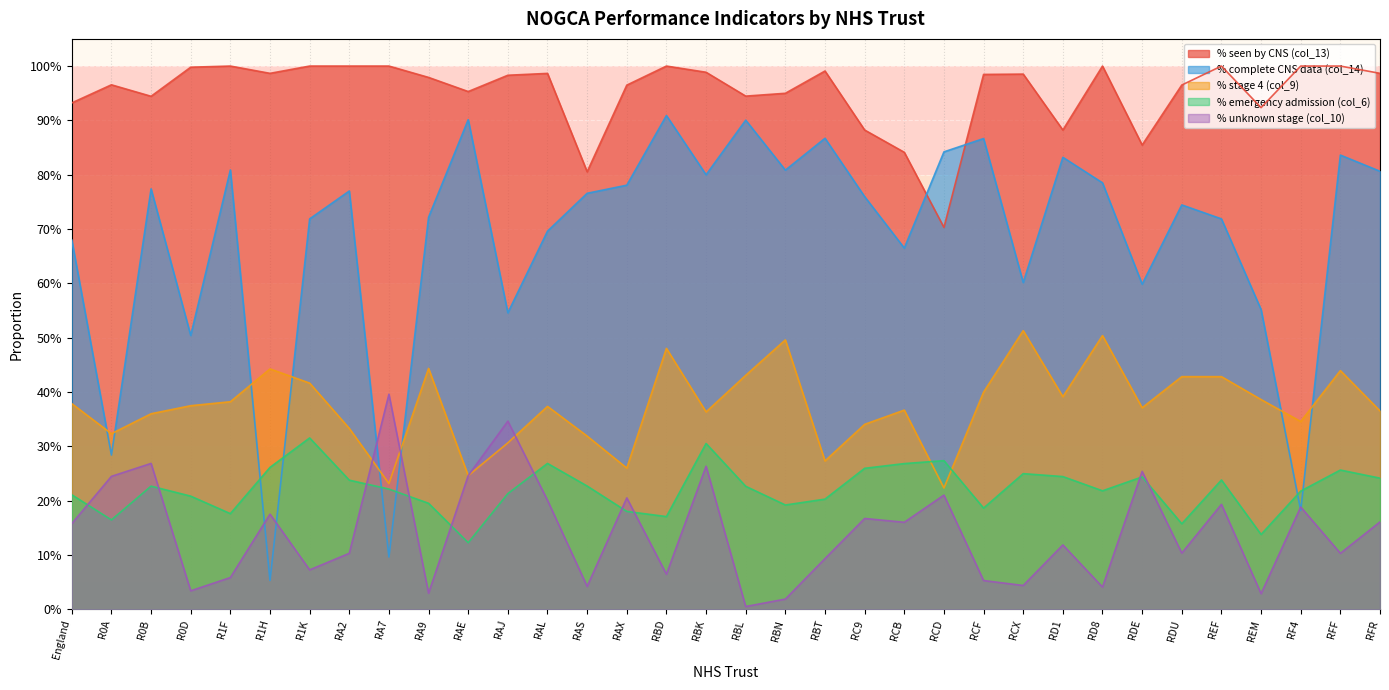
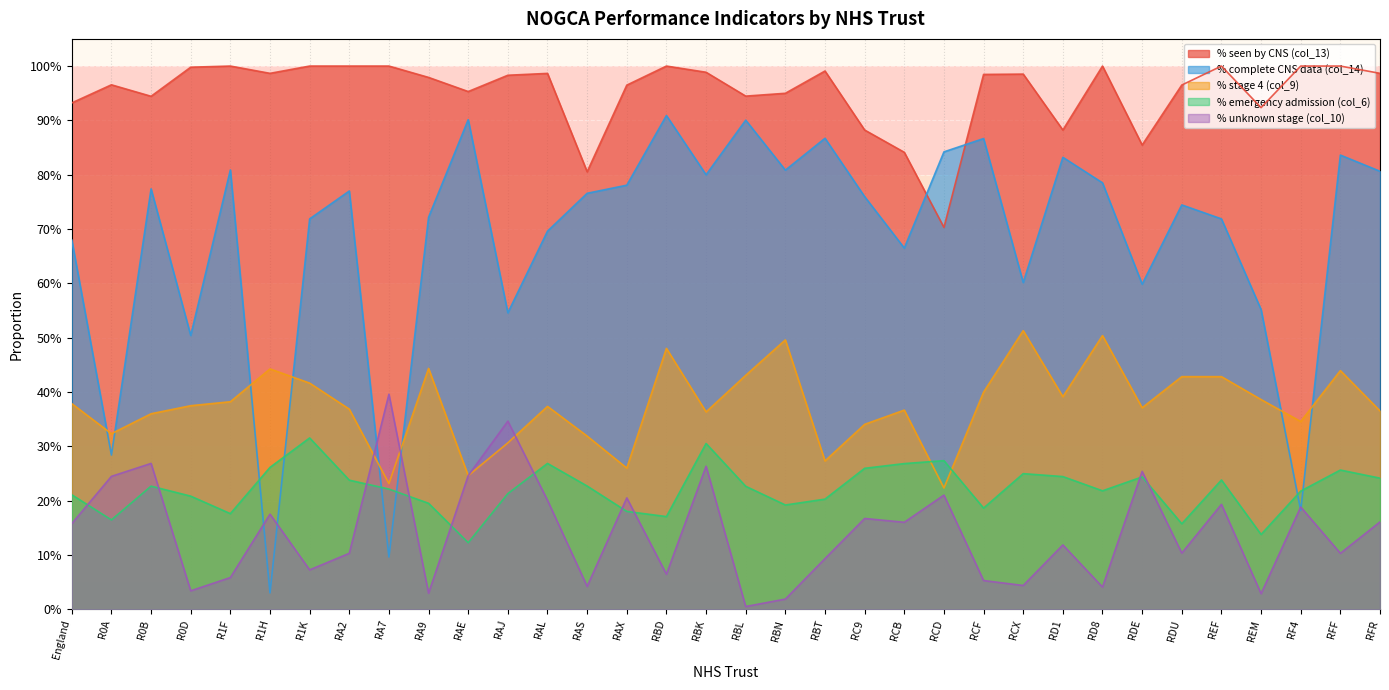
  {
    "% seen by CNS (col_13)": {
      "England": "93%",
      "R0A": "97%",
      "R0B": "94%",
      "R0D": "100%",
      "R1F": "100%",
      "R1H": "99%",
      "R1K": "100%",
      "RA2": "100%",
      "RA7": "100%",
      "RA9": "98%",
      "RAE": "95%",
      "RAJ": "98%",
      "RAL": "99%",
      "RAS": "81%",
      "RAX": "96%",
      "RBD": "100%",
      "RBK": "99%",
      "RBL": "94%",
      "RBN": "95%",
      "RBT": "99%",
      "RC9": "88%",
      "RCB": "84%",
      "RCD": "70%",
      "RCF": "98%",
      "RCX": "99%",
      "RD1": "88%",
      "RD8": "100%",
      "RDE": "85%",
      "RDU": "97%",
      "RFR": "99%"
    },
    "% complete CNS data (col_14)": {
      "England": "68%",
      "R0A": "28%",
      "R0B": "77%",
      "R0D": "50%",
      "R1F": "81%",
-     "R1H": "5%",
+     "R1H": "3%",
      "R1K": "72%",
      "RA2": "77%",
      "RA7": "10%",
      "RA9": "72%",
      "RAE": "90%",
      "RAJ": "55%",
      "RAL": "70%",
      "RAS": "77%",
      "RAX": "78%",
      "RBD": "91%",
      "RBK": "80%",
      "RBL": "90%",
      "RBN": "81%",
      "RBT": "87%",
      "RC9": "76%",
      "RCB": "67%",
      "RCD": "84%",
      "RCF": "87%",
      "RCX": "60%",
      "RD1": "83%",
      "RD8": "79%",
      "RDE": "60%",
      "RDU": "74%",
      "REF": "72%",
      "REM": "55%",
      "RF4": "18%",
      "RFF": "84%",
      "RFR": "81%"
    },
    "% stage 4 (col_9)": {
      "England": "38%",
      "R0A": "32%",
      "R0B": "36%",
      "R0D": "38%",
      "R1F": "38%",
      "R1H": "44%",
      "R1K": "42%",
-     "RA2": "33%",
+     "RA2": "37%",
      "RA7": "23%",
      "RA9": "44%",
      "RAJ": "31%",
      "RAL": "37%",
      "RAS": "32%",
      "RAX": "26%",
      "RBD": "48%",
      "RBK": "36%",
      "RBL": "43%",
      "RBN": "50%",
      "RBT": "27%",
      "RC9": "34%",
      "RCB": "37%",
      "RCD": "22%",
      "RCF": "40%",
      "RCX": "51%",
      "RD1": "39%",
      "RD8": "50%",
      "RDE": "37%",
      "RDU": "43%",
      "REF": "43%",
      "REM": "39%",
      "RF4": "35%",
      "RFF": "44%",
      "RFR": "37%"
    },
    "% emergency admission (col_6)": {
      "England": "21%",
      "R0A": "16%",
      "R0B": "23%",
      "R0D": "21%",
      "R1F": "18%",
      "R1H": "26%",
      "R1K": "32%",
      "RA2": "24%",
      "RA7": "22%",
      "RA9": "20%",
      "RAE": "12%",
      "RAJ": "21%",
      "RAL": "27%",
      "RAS": "23%",
      "RAX": "18%",
      "RBD": "17%",
      "RBK": "31%",
      "RBL": "23%",
      "RBN": "19%",
      "RBT": "20%",
      "RC9": "26%",
      "RCB": "27%",
      "RCD": "27%",
      "RCF": "19%",
      "RCX": "25%",
      "RD1": "24%",
      "RD8": "22%",
      "RDE": "24%",
      "RDU": "16%",
      "REF": "24%",
      "REM": "14%",
      "RF4": "22%",
      "RFF": "26%",
      "RFR": "24%"
    },
    "% unknown stage (col_10)": {
      "England": "16%",
      "R0A": "25%",
      "R0B": "27%",
      "R0D": "3%",
      "R1F": "6%",
      "R1H": "18%",
      "R1K": "7%",
      "RA2": "10%",
      "RA7": "40%",
      "RA9": "3%",
      "RAJ": "35%",
      "RAL": "20%",
      "RAS": "4%",
      "RAX": "21%",
      "RBD": "6%",
      "RBK": "26%",
      "RBL": "1%",
      "RBN": "2%",
      "RBT": "9%",
      "RC9": "17%",
      "RCB": "16%",
      "RCD": "21%",
      "RCF": "5%",
      "RCX": "4%",
      "RD1": "12%",
      "RD8": "4%",
      "RDE": "25%",
      "RDU": "10%",
      "REF": "19%",
      "REM": "3%",
      "RF4": "19%",
      "RFF": "10%",
      "RFR": "16%"
    }
  }
